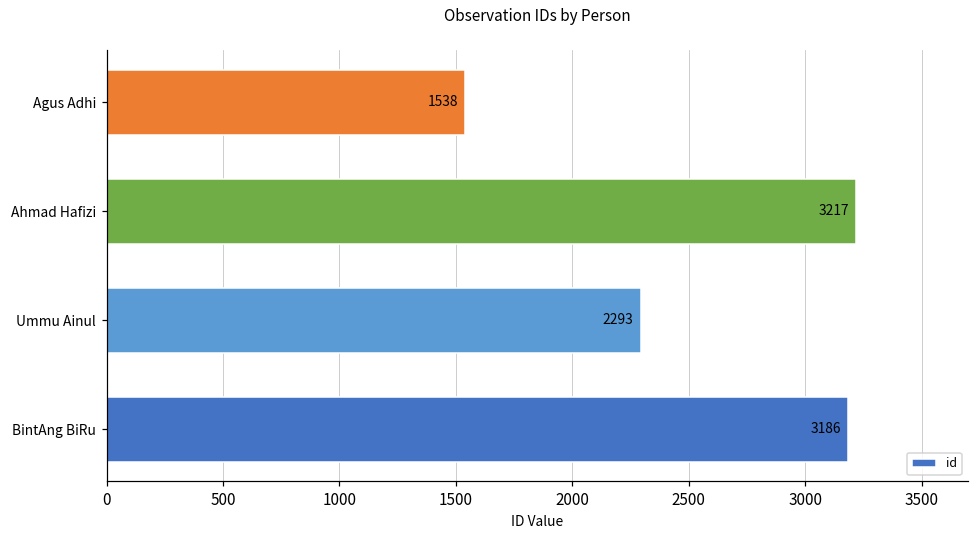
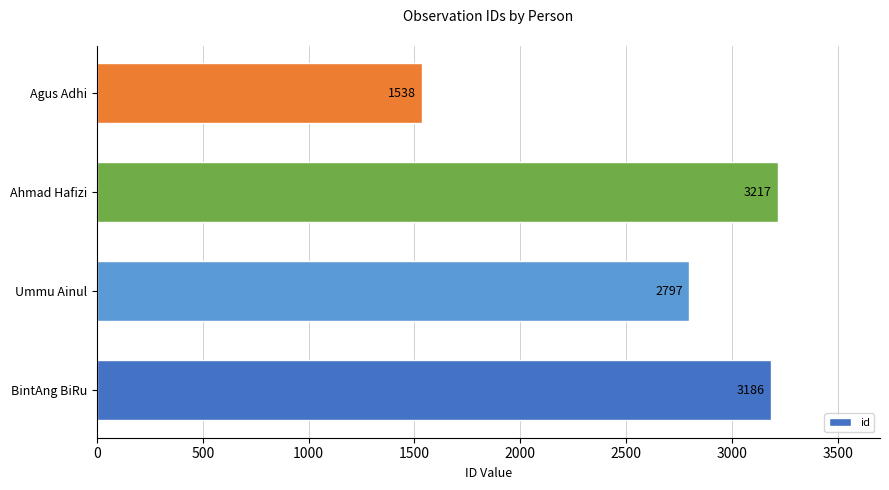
  {
    "Agus Adhi": 1538,
    "Ahmad Hafizi": 3217,
-   "Ummu Ainul": 2293,
+   "Ummu Ainul": 2797,
    "BintAng BiRu": 3186
  }
